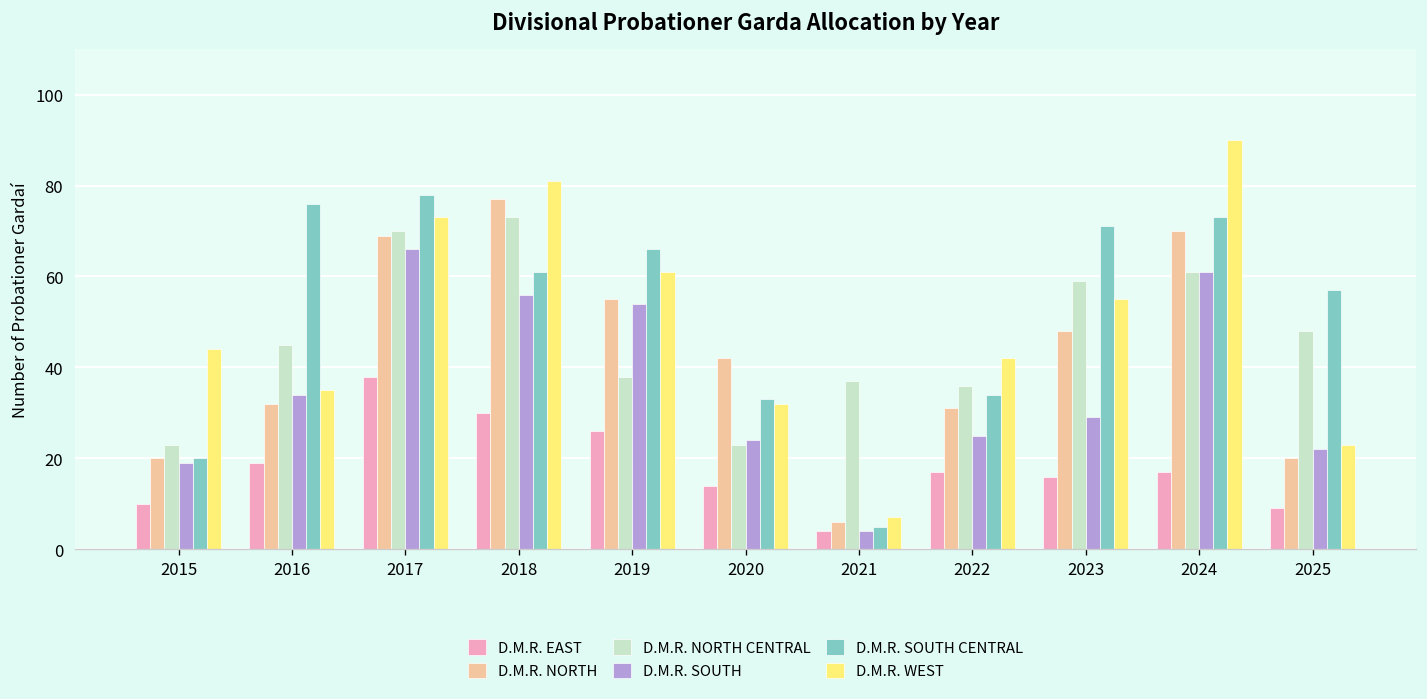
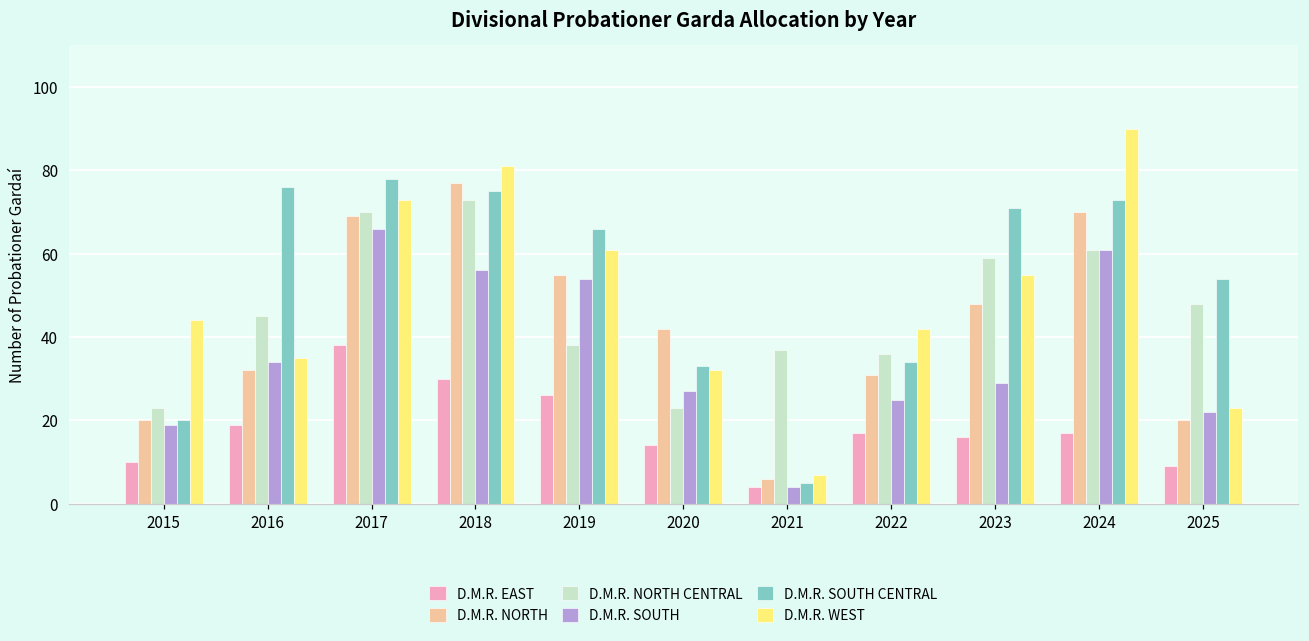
  {
    "D.M.R. NORTH CENTRAL": {
      "2015": 23,
      "2016": 45,
      "2017": 70,
      "2018": 73,
      "2019": 38,
      "2020": 23,
      "2021": 37,
      "2022": 36,
      "2023": 59,
      "2024": 61,
      "2025": 48
    },
    "D.M.R. SOUTH": {
      "2015": 19,
      "2016": 34,
      "2017": 66,
      "2018": 56,
      "2019": 54,
-     "2020": 24,
+     "2020": 27,
      "2021": 4,
      "2022": 25,
      "2023": 29,
      "2024": 61,
      "2025": 22
    },
    "D.M.R. SOUTH CENTRAL": {
      "2015": 20,
      "2016": 76,
      "2017": 78,
-     "2018": 61,
+     "2018": 75,
      "2019": 66,
      "2020": 33,
      "2021": 5,
      "2022": 34,
      "2023": 71,
      "2024": 73,
-     "2025": 57
+     "2025": 54
    },
    "D.M.R. WEST": {
      "2015": 44,
      "2016": 35,
      "2017": 73,
      "2018": 81,
      "2019": 61,
      "2020": 32,
      "2021": 7,
      "2022": 42,
      "2023": 55,
      "2024": 90,
      "2025": 23
    }
  }
